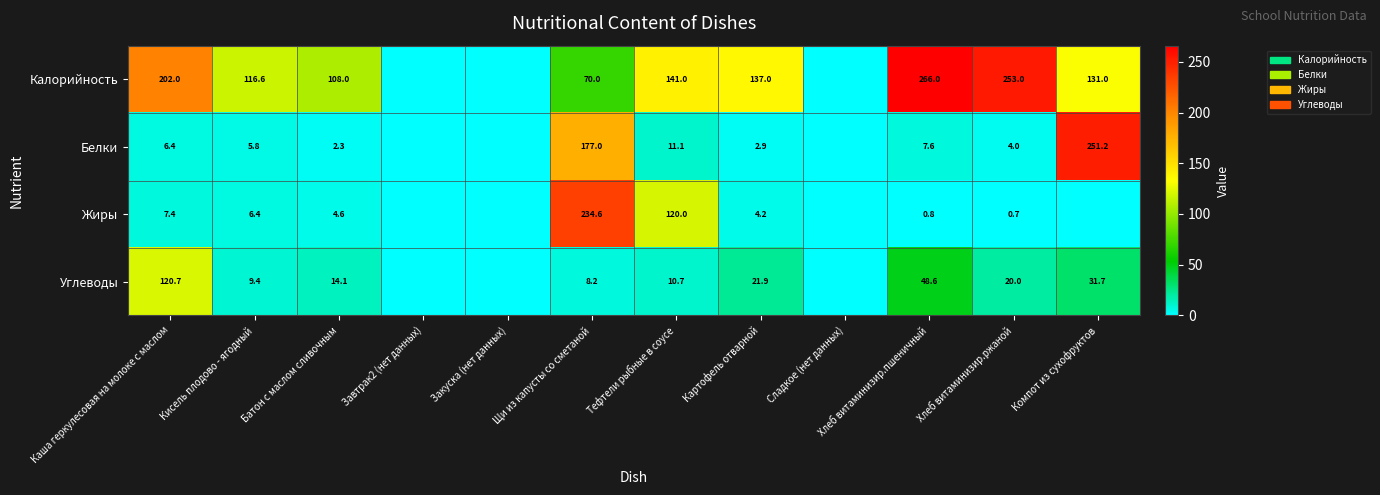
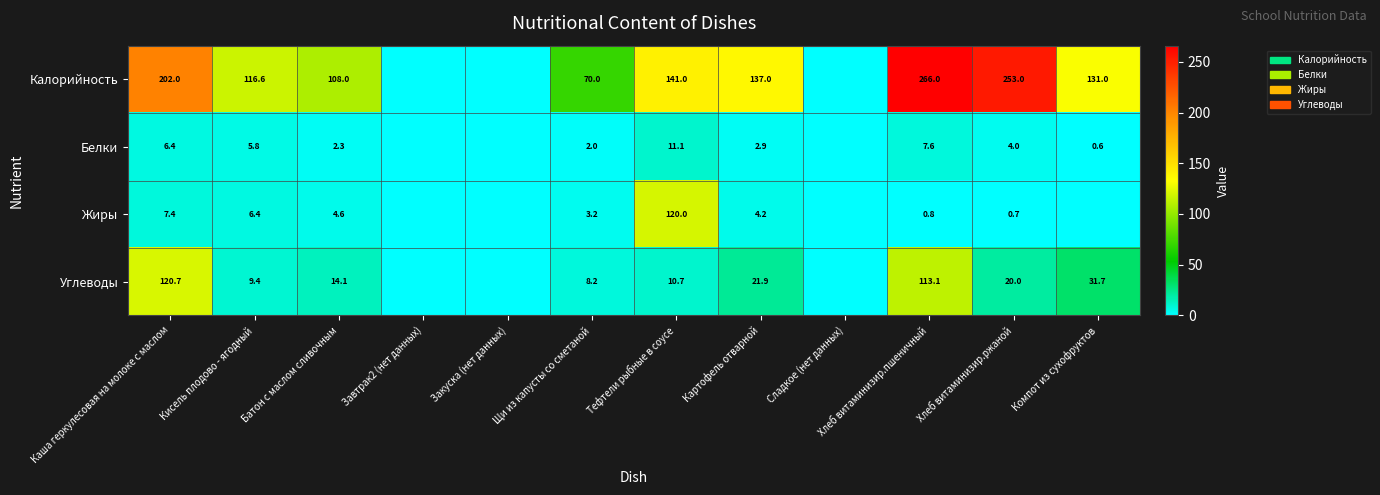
  {
    "Калорийность": {
      "Каша геркулесовая на молоке с маслом": 202.0,
      "Кисель плодово - ягодный": 116.6,
      "Батон с маслом сливочным": 108.0,
      "Щи из капусты со сметаной": 70.0,
      "Тефтели рыбные в соусе": 141.0,
      "Картофель отварной": 137.0,
      "Хлеб витаминизир.пшеничный": 266.0,
      "Хлеб витаминизир.ржаной": 253.0,
      "Компот из сухофруктов": 131.0
    },
    "Белки": {
      "Каша геркулесовая на молоке с маслом": 6.4,
      "Кисель плодово - ягодный": 5.8,
      "Батон с маслом сливочным": 2.3,
-     "Щи из капусты со сметаной": 177.0,
+     "Щи из капусты со сметаной": 2.0,
      "Тефтели рыбные в соусе": 11.1,
      "Картофель отварной": 2.9,
      "Хлеб витаминизир.пшеничный": 7.6,
      "Хлеб витаминизир.ржаной": 4.0,
-     "Компот из сухофруктов": 251.2
+     "Компот из сухофруктов": 0.6
    },
    "Жиры": {
      "Каша геркулесовая на молоке с маслом": 7.4,
      "Кисель плодово - ягодный": 6.4,
      "Батон с маслом сливочным": 4.6,
-     "Щи из капусты со сметаной": 234.6,
+     "Щи из капусты со сметаной": 3.2,
      "Тефтели рыбные в соусе": 120.0,
      "Картофель отварной": 4.2,
      "Хлеб витаминизир.пшеничный": 0.8,
      "Хлеб витаминизир.ржаной": 0.7
    },
    "Углеводы": {
      "Каша геркулесовая на молоке с маслом": 120.7,
      "Кисель плодово - ягодный": 9.4,
      "Батон с маслом сливочным": 14.1,
      "Щи из капусты со сметаной": 8.2,
      "Тефтели рыбные в соусе": 10.7,
      "Картофель отварной": 21.9,
-     "Хлеб витаминизир.пшеничный": 48.6,
+     "Хлеб витаминизир.пшеничный": 113.1,
      "Хлеб витаминизир.ржаной": 20.0,
      "Компот из сухофруктов": 31.7
    }
  }
